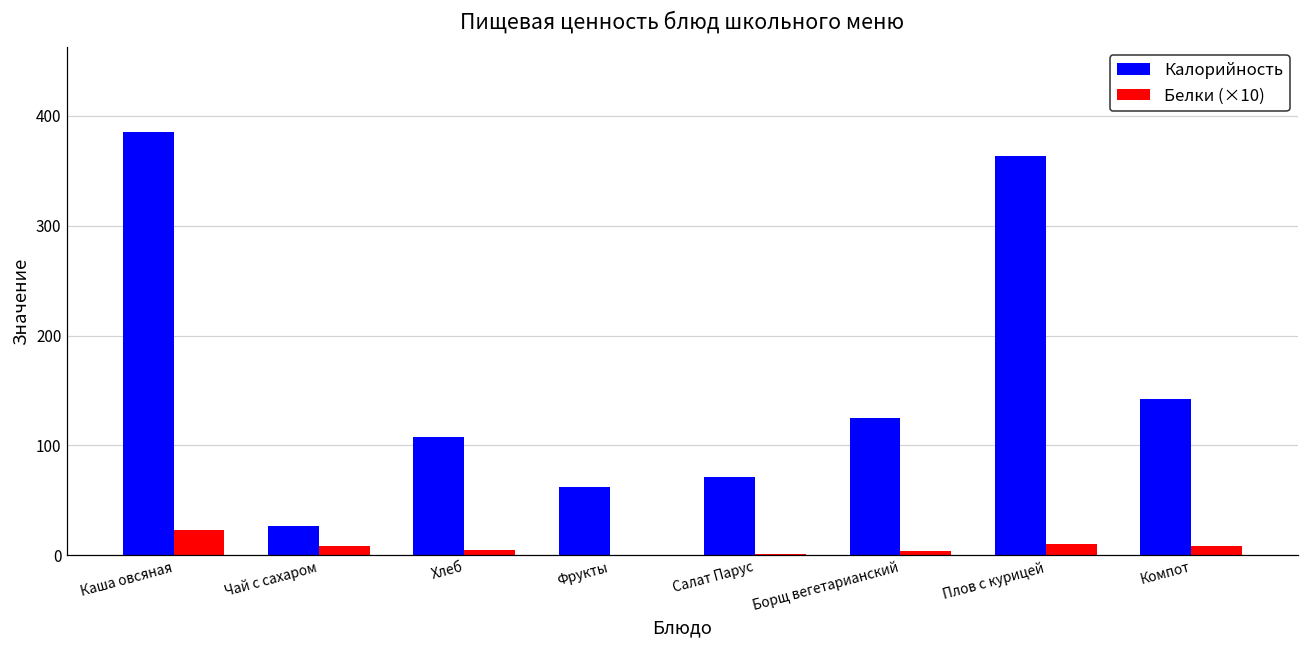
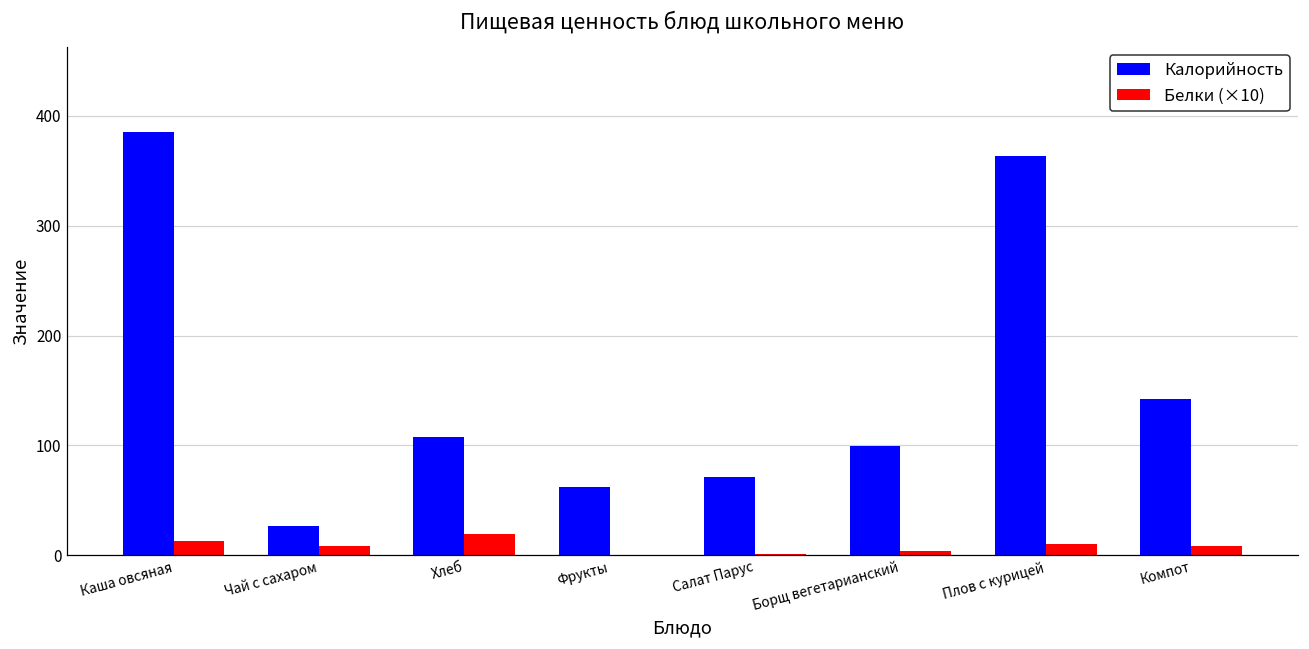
  {
    "Калорийность": {
      "Каша овсяная": 390,
      "Чай с сахаром": 30,
      "Хлеб": 110,
      "Фрукты": 60,
      "Салат Парус": 70,
-     "Борщ вегетарианский": 120,
+     "Борщ вегетарианский": 100,
      "Плов с курицей": 360,
      "Компот": 140
    },
    "Белки (×10)": {
-     "Каша овсяная": 20,
+     "Каша овсяная": 10,
      "Чай с сахаром": 10,
-     "Хлеб": 0,
+     "Хлеб": 20,
      "Фрукты": 0,
      "Борщ вегетарианский": 0,
      "Плов с курицей": 10,
      "Компот": 10
    }
  }
